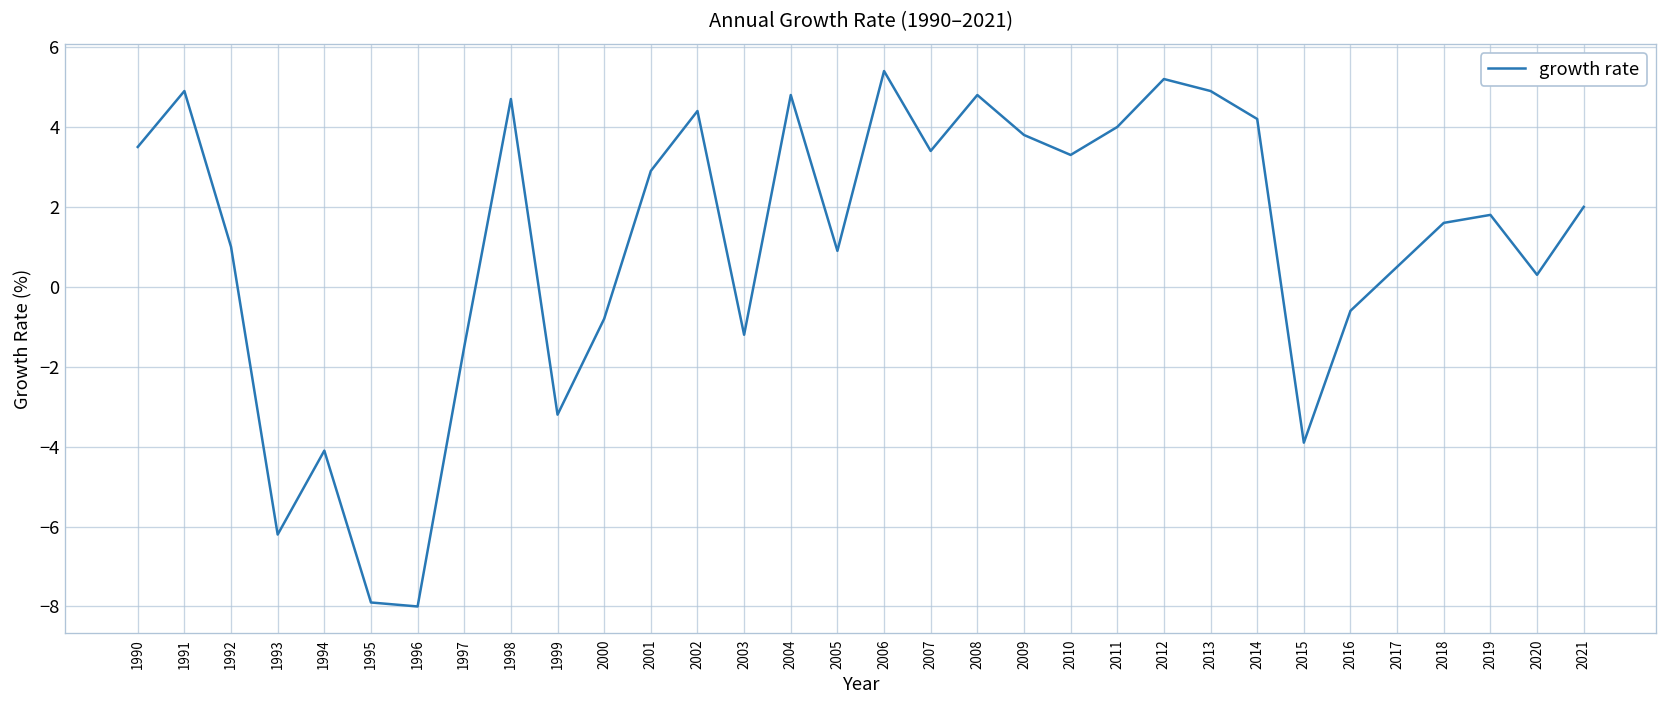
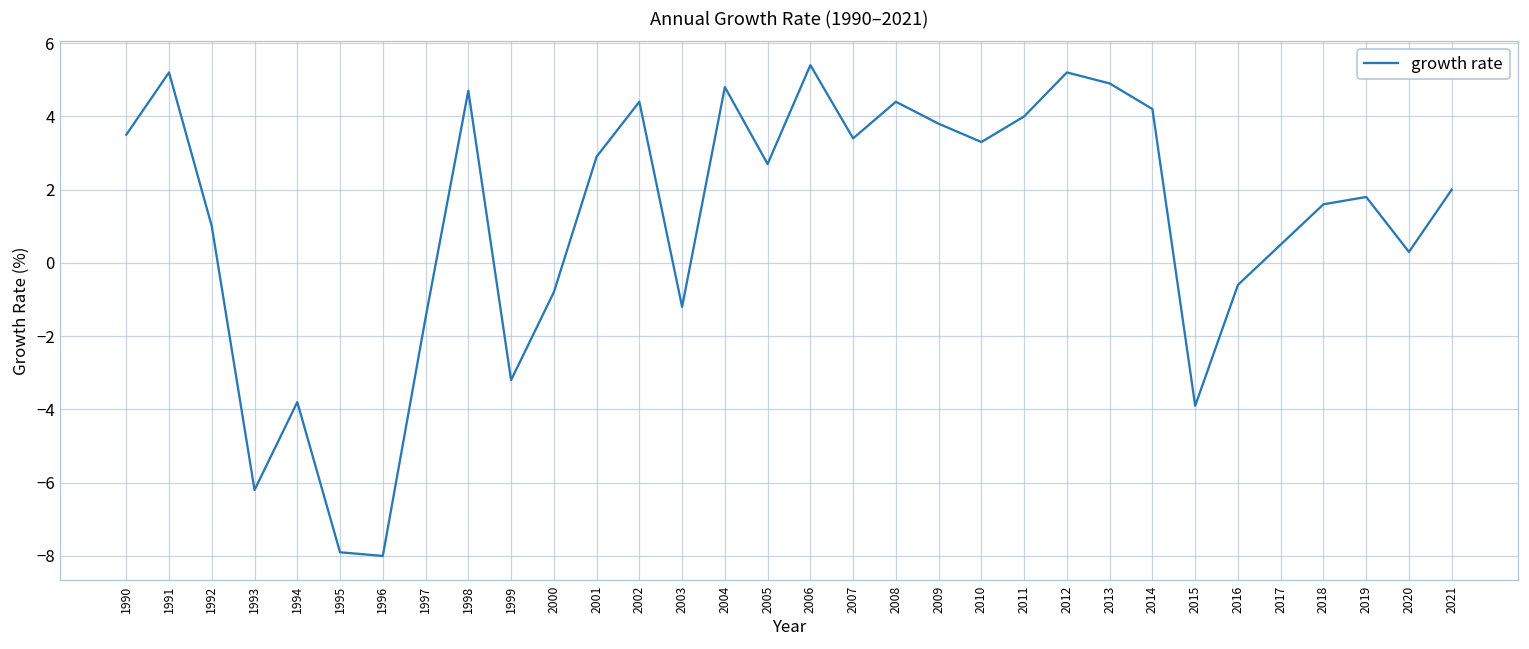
  {
    "1990": 3.5,
-   "1991": 4.9,
+   "1991": 5.2,
    "1992": 1.0,
    "1993": -6.2,
-   "1994": -4.1,
+   "1994": -3.8,
    "1995": -7.9,
    "1996": -8.0,
    "1997": -1.5,
    "1998": 4.7,
    "1999": -3.2,
    "2000": -0.8,
    "2001": 2.9,
    "2002": 4.4,
    "2003": -1.2,
    "2004": 4.8,
-   "2005": 0.9,
+   "2005": 2.7,
    "2006": 5.4,
    "2007": 3.4,
-   "2008": 4.8,
+   "2008": 4.4,
    "2009": 3.8,
    "2010": 3.3,
    "2011": 4.0,
    "2012": 5.2,
    "2013": 4.9,
    "2014": 4.2,
    "2015": -3.9,
    "2016": -0.6,
    "2017": 0.5,
    "2018": 1.6,
    "2019": 1.8,
    "2020": 0.3,
    "2021": 2.0
  }
